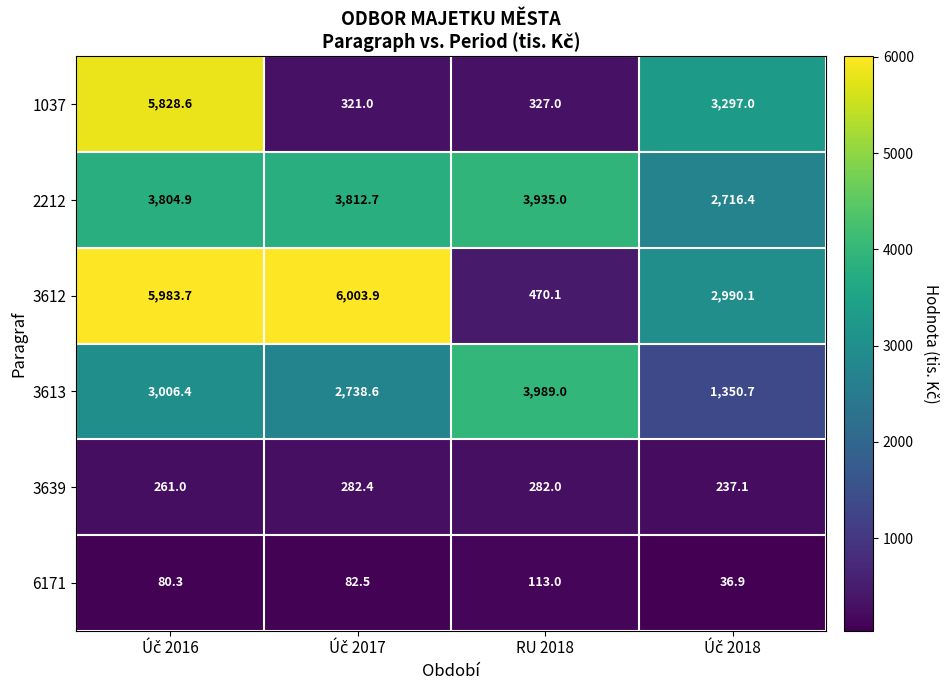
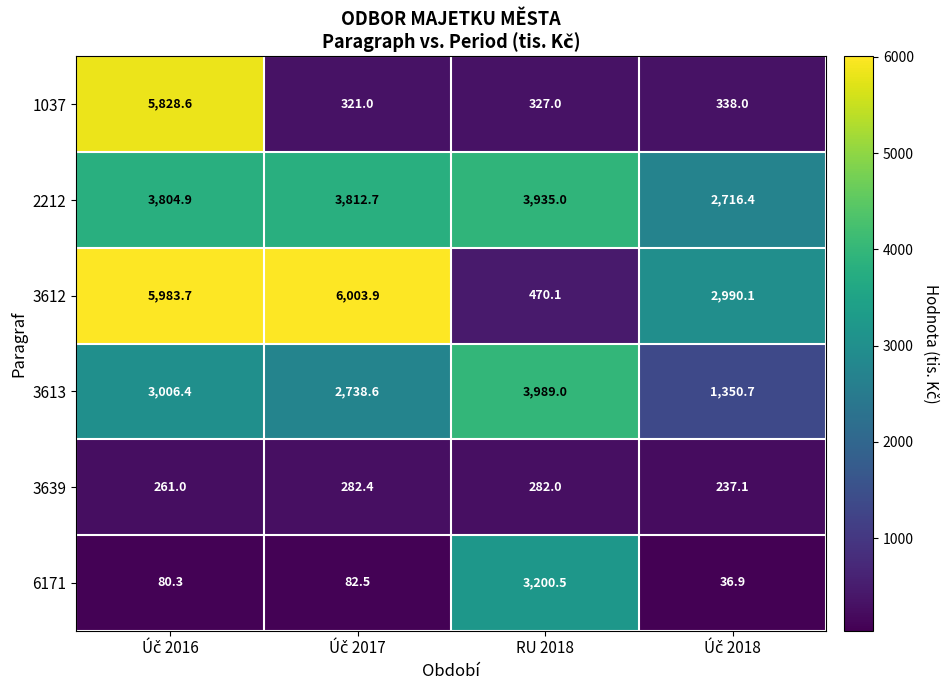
  {
    "1037": {
      "Úč 2016": "5,828.6",
      "Úč 2017": "321.0",
      "RU 2018": "327.0",
-     "Úč 2018": "3,297.0"
+     "Úč 2018": "338.0"
    },
    "2212": {
      "Úč 2016": "3,804.9",
      "Úč 2017": "3,812.7",
      "RU 2018": "3,935.0",
      "Úč 2018": "2,716.4"
    },
    "3612": {
      "Úč 2016": "5,983.7",
      "Úč 2017": "6,003.9",
      "RU 2018": "470.1",
      "Úč 2018": "2,990.1"
    },
    "3613": {
      "Úč 2016": "3,006.4",
      "Úč 2017": "2,738.6",
      "RU 2018": "3,989.0",
      "Úč 2018": "1,350.7"
    },
    "3639": {
      "Úč 2016": "261.0",
      "Úč 2017": "282.4",
      "RU 2018": "282.0",
      "Úč 2018": "237.1"
    },
    "6171": {
      "Úč 2016": "80.3",
      "Úč 2017": "82.5",
-     "RU 2018": "113.0",
+     "RU 2018": "3,200.5",
      "Úč 2018": "36.9"
    }
  }
